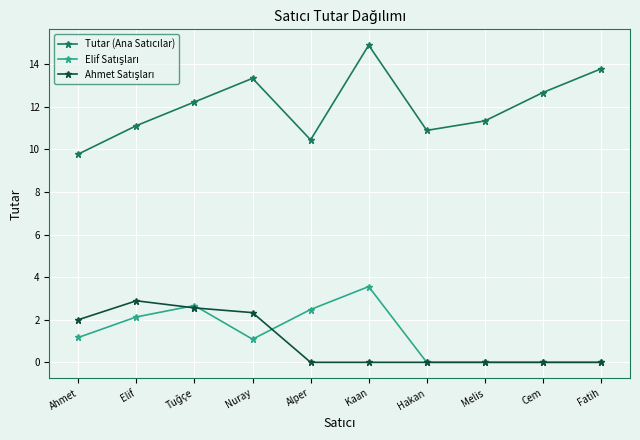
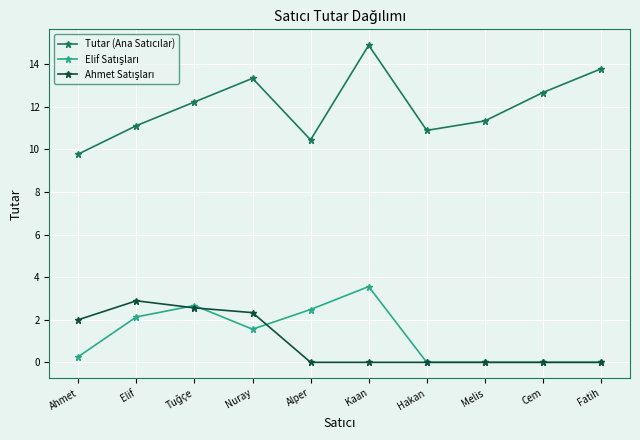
  {
    "Elif Satışları": {
-     "Ahmet": 1.2,
+     "Ahmet": 0.3,
      "Elif": 2.1,
-     "Nuray": 1.1,
+     "Nuray": 1.6,
      "Alper": 2.5,
      "Kaan": 3.6
    }
  }
